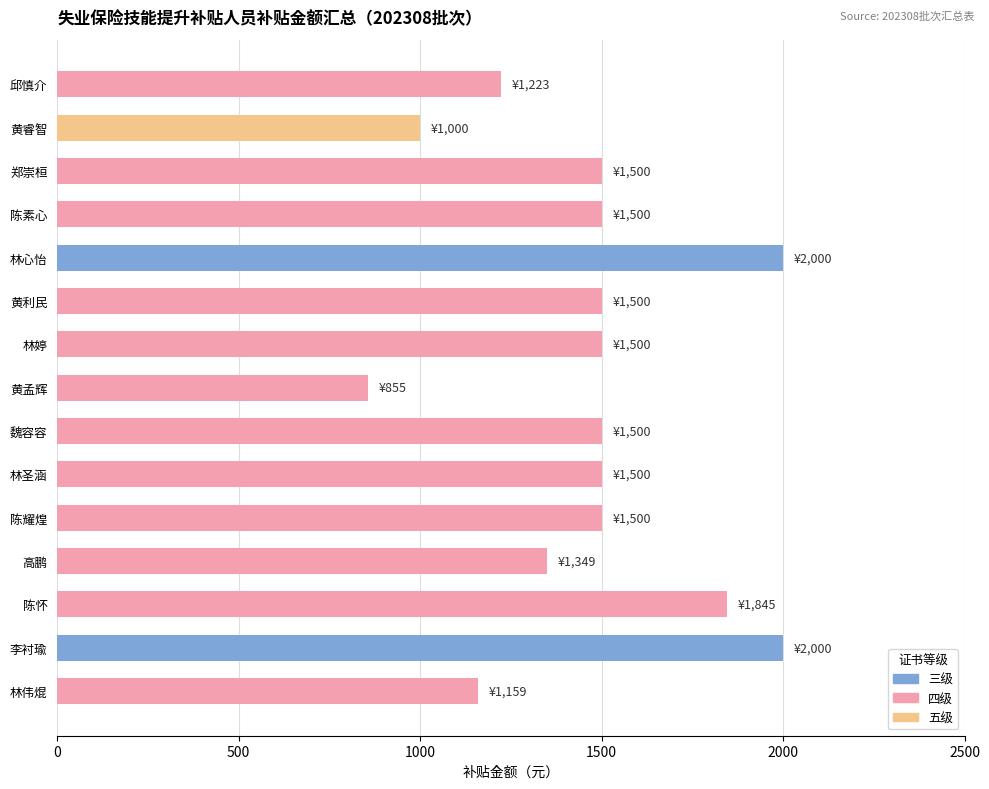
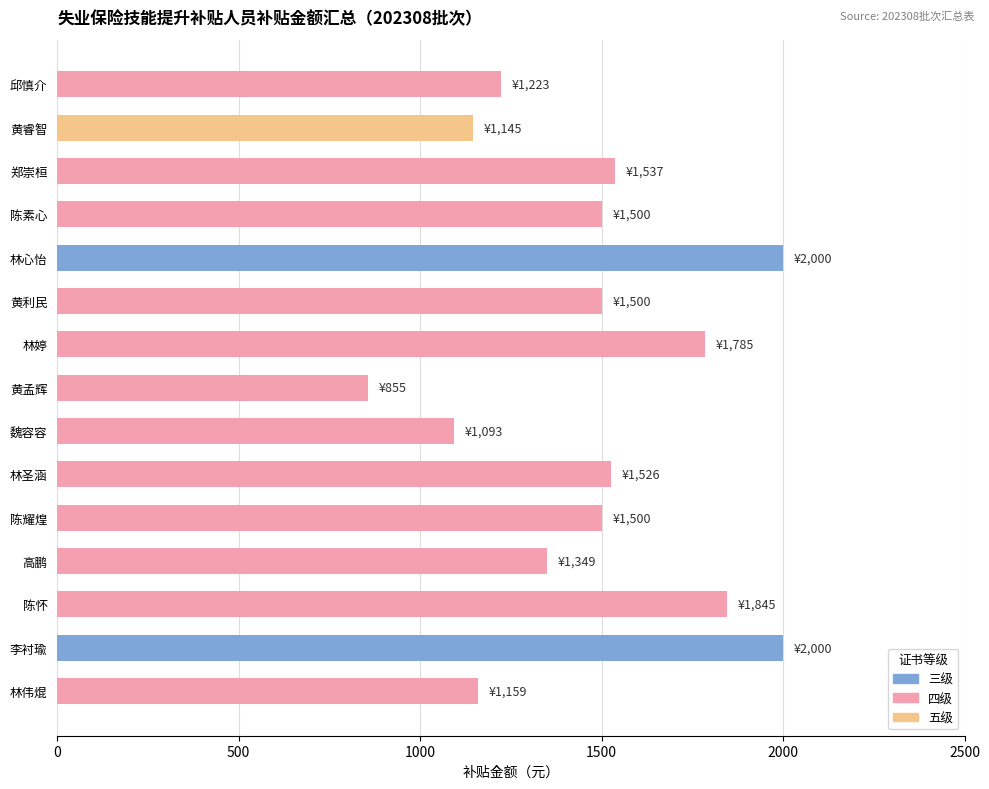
  {
    "邱慎介": "¥1,223",
-   "黄睿智": "¥1,000",
-   "郑崇桓": "¥1,500",
+   "黄睿智": "¥1,145",
+   "郑崇桓": "¥1,537",
    "陈素心": "¥1,500",
    "林心怡": "¥2,000",
    "黄利民": "¥1,500",
-   "林婷": "¥1,500",
+   "林婷": "¥1,785",
    "黄孟辉": "¥855",
-   "魏容容": "¥1,500",
-   "林圣涵": "¥1,500",
+   "魏容容": "¥1,093",
+   "林圣涵": "¥1,526",
    "陈耀煌": "¥1,500",
    "高鹏": "¥1,349",
    "陈怀": "¥1,845",
    "李衬瑜": "¥2,000",
    "林伟焜": "¥1,159"
  }
